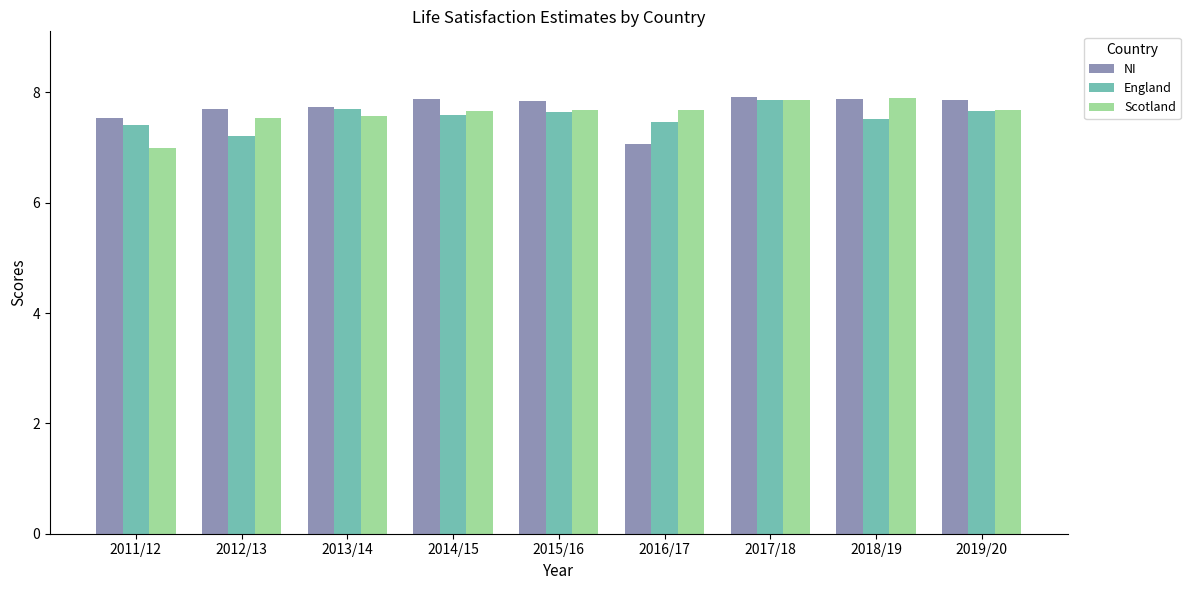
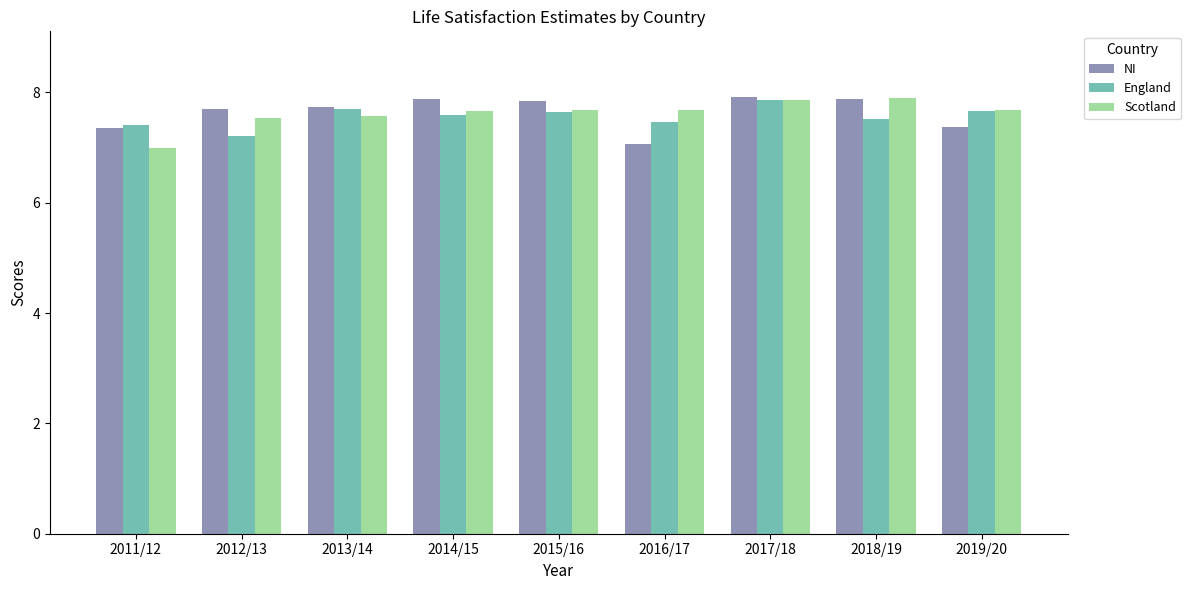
  {
    "NI": {
-     "2011/12": 7.5,
+     "2011/12": 7.4,
      "2012/13": 7.7,
      "2013/14": 7.7,
      "2014/15": 7.9,
      "2015/16": 7.9,
      "2016/17": 7.1,
      "2017/18": 7.9,
      "2018/19": 7.9,
-     "2019/20": 7.9
+     "2019/20": 7.4
    },
    "England": {
      "2011/12": 7.4,
      "2012/13": 7.2,
      "2013/14": 7.7,
      "2014/15": 7.6,
      "2015/16": 7.6,
      "2016/17": 7.5,
      "2017/18": 7.9,
      "2018/19": 7.5,
      "2019/20": 7.7
    },
    "Scotland": {
      "2011/12": 7.0,
      "2012/13": 7.5,
      "2013/14": 7.6,
      "2014/15": 7.7,
      "2015/16": 7.7,
      "2016/17": 7.7,
      "2017/18": 7.9,
      "2018/19": 7.9,
      "2019/20": 7.7
    }
  }
